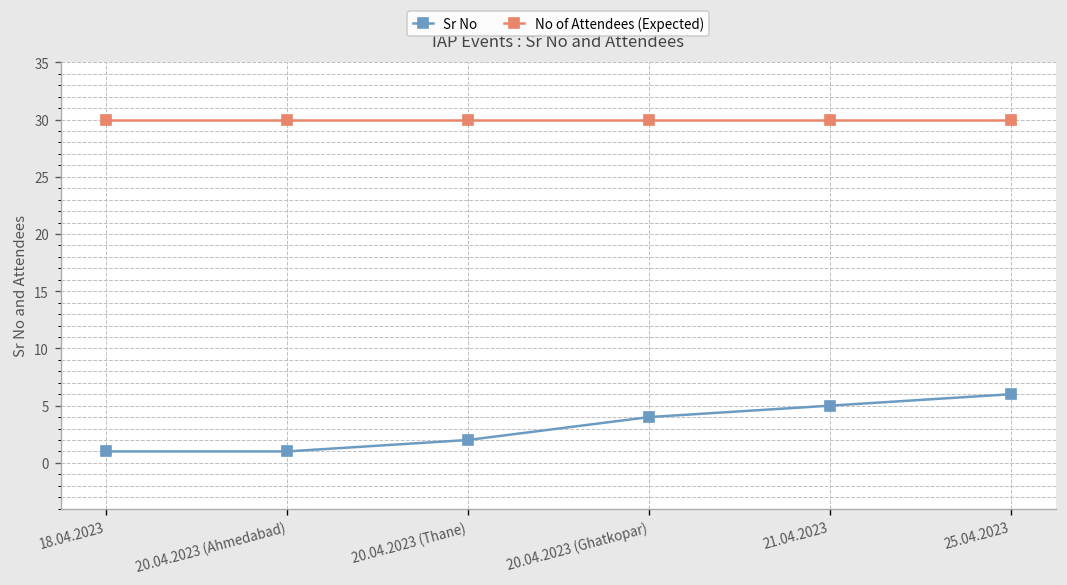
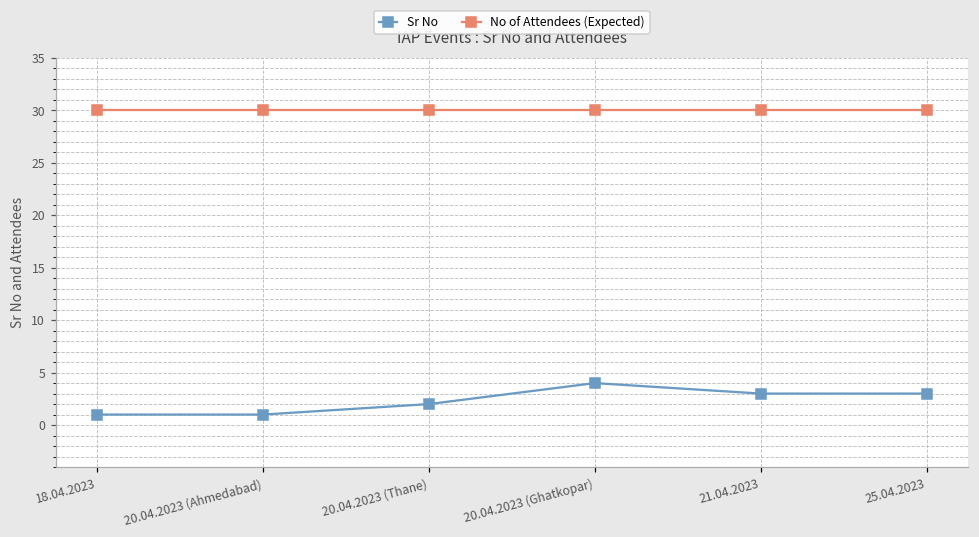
  {
    "Sr No": {
      "18.04.2023": 1,
      "20.04.2023 (Ahmedabad)": 1,
      "20.04.2023 (Thane)": 2,
      "20.04.2023 (Ghatkopar)": 4,
-     "21.04.2023": 5,
-     "25.04.2023": 6
+     "21.04.2023": 3,
+     "25.04.2023": 3
    },
    "No of Attendees (Expected)": {
      "18.04.2023": 30,
      "20.04.2023 (Ahmedabad)": 30,
      "20.04.2023 (Thane)": 30,
      "20.04.2023 (Ghatkopar)": 30,
      "21.04.2023": 30,
      "25.04.2023": 30
    }
  }
